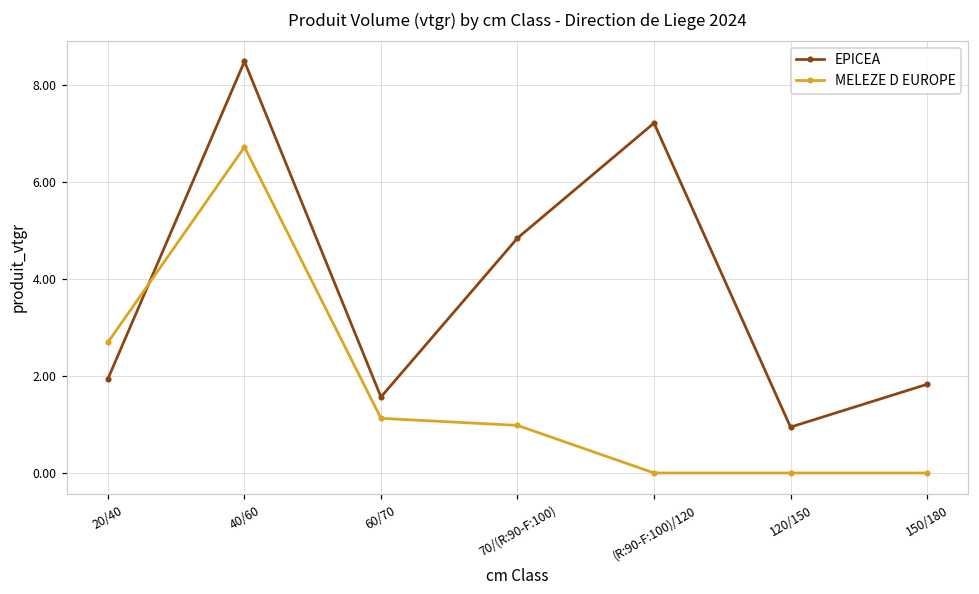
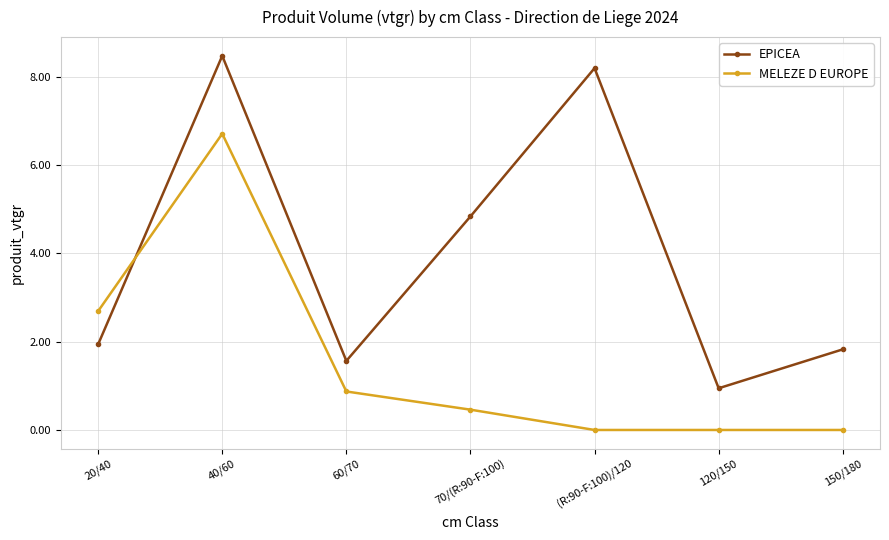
  {
    "EPICEA": {
      "20/40": 1.9,
      "40/60": 8.5,
      "60/70": 1.6,
      "70/(R:90-F:100)": 4.8,
-     "(R:90-F:100)/120": 7.2,
+     "(R:90-F:100)/120": 8.2,
      "120/150": 0.9,
      "150/180": 1.8
    },
    "MELEZE D EUROPE": {
      "20/40": 2.7,
      "40/60": 6.7,
-     "60/70": 1.1,
-     "70/(R:90-F:100)": 1.0,
+     "60/70": 0.9,
+     "70/(R:90-F:100)": 0.5,
      "(R:90-F:100)/120": 0.0,
      "120/150": 0.0,
      "150/180": 0.0
    }
  }
